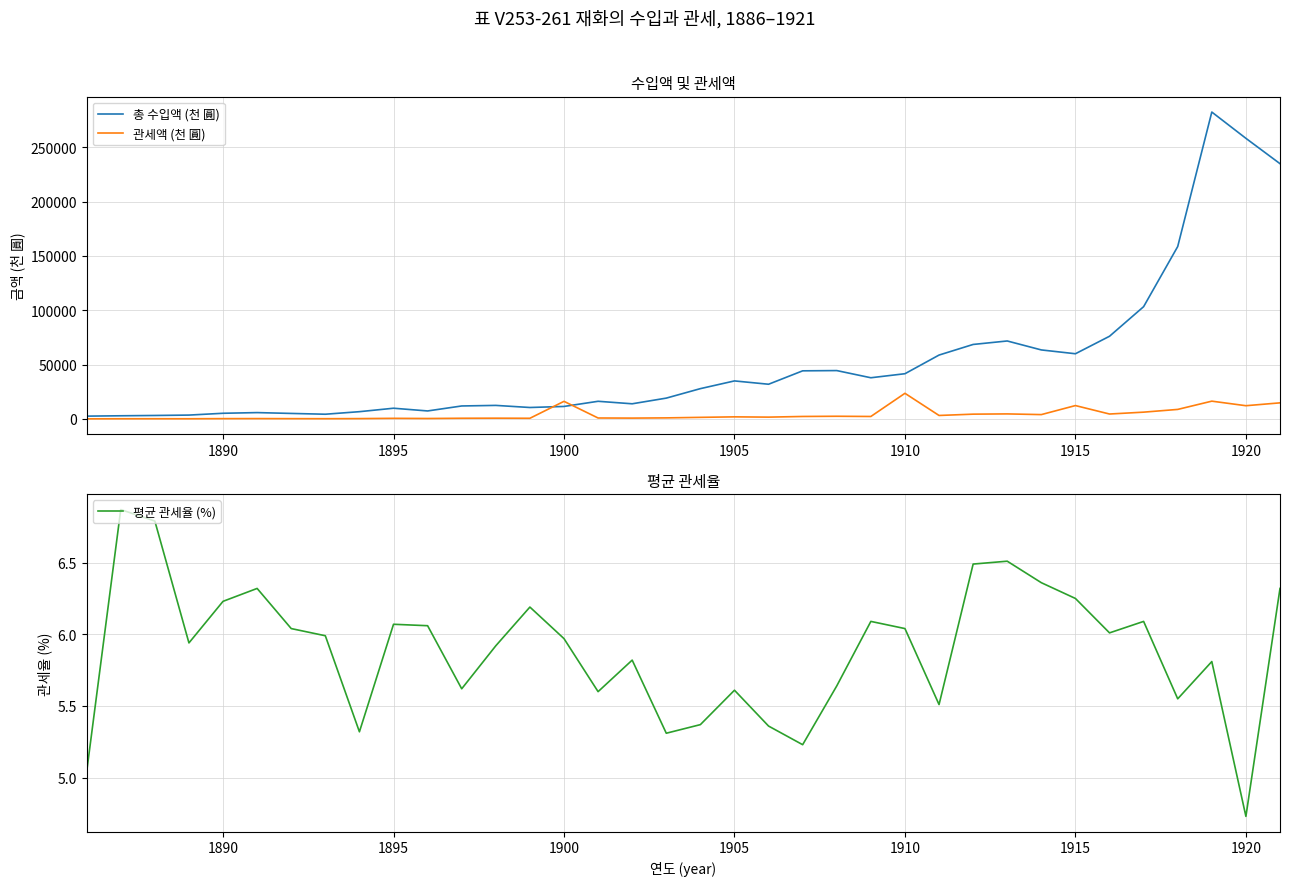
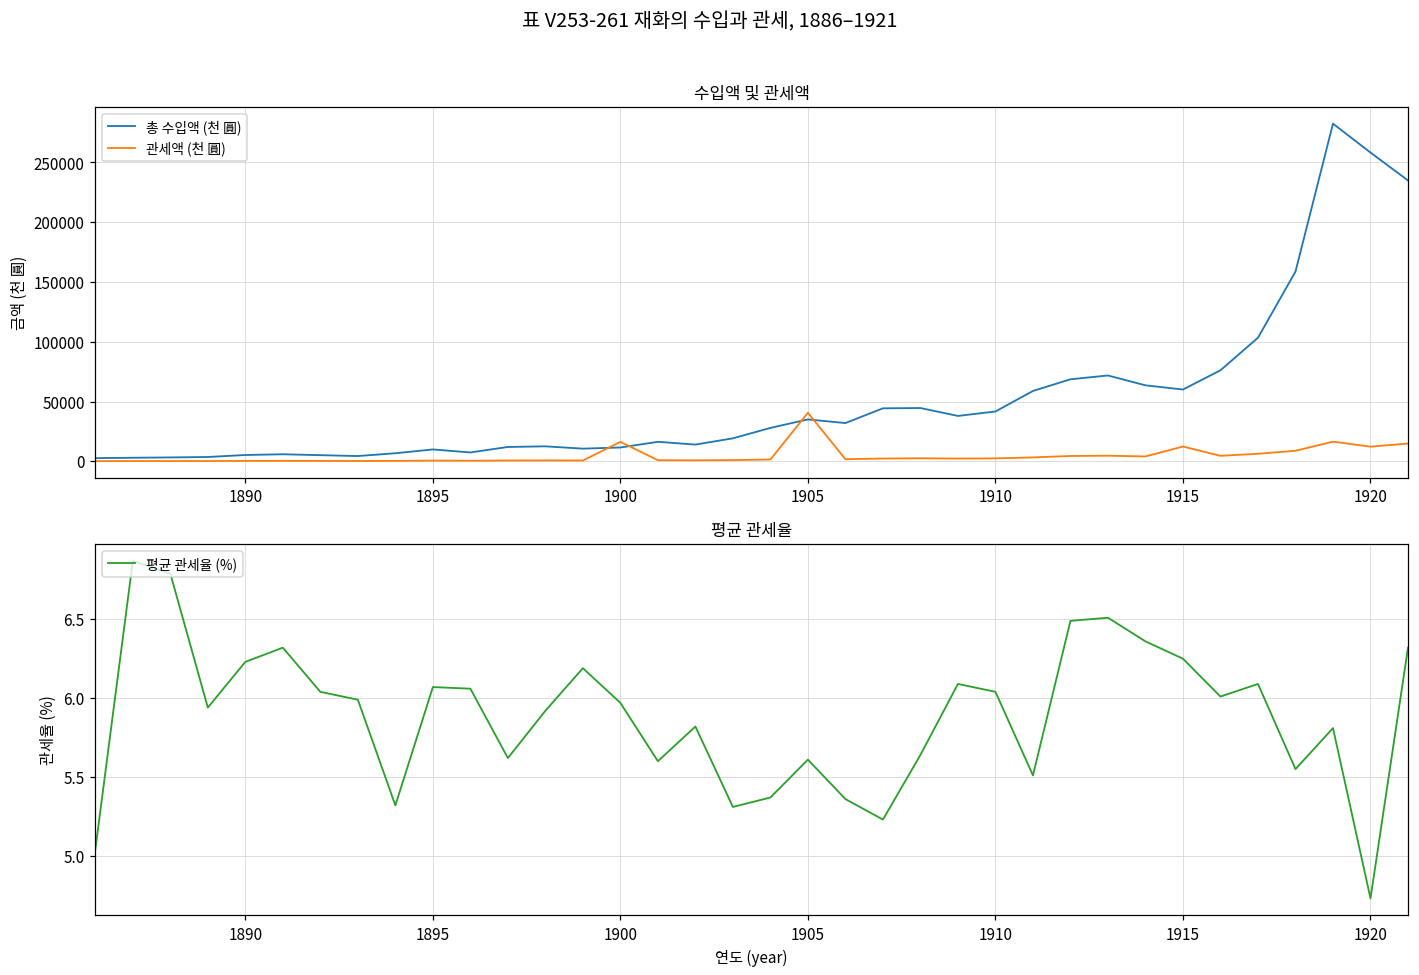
  {
    "수입액 및 관세액": {
      "총 수입액 (천 圓)": {
        "1890": 5000,
        "1895": 10000,
        "1900": 12000,
        "1905": 35000,
        "1910": 42000,
        "1915": 60000,
        "1920": 258000
      },
      "관세액 (천 圓)": {
        "1890": 0,
        "1895": 1000,
        "1900": 16000,
-       "1905": 2000,
-       "1910": 24000,
+       "1905": 41000,
+       "1910": 2000,
        "1915": 12000,
        "1920": 12000
      }
    },
    "평균 관세율": {
      "1890": 6.23,
      "1895": 6.07,
      "1900": 5.97,
      "1905": 5.61,
      "1910": 6.04,
      "1915": 6.25,
      "1920": 4.73
    }
  }
